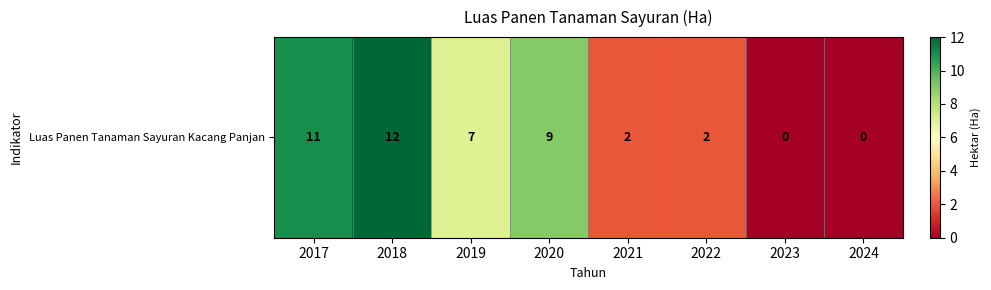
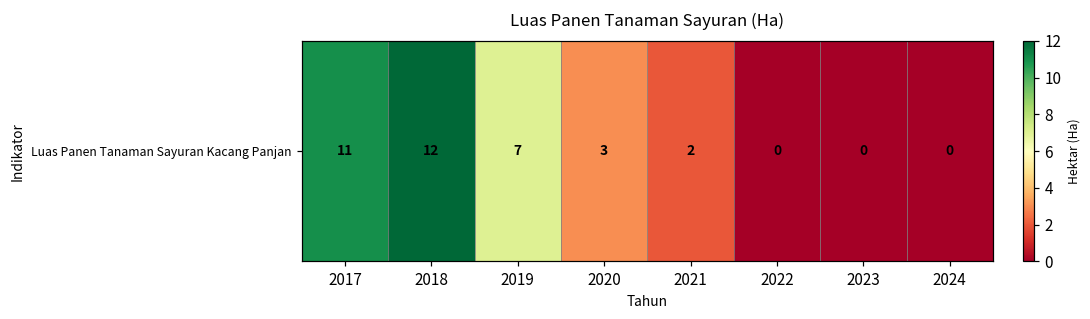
  {
    "Luas Panen Tanaman Sayuran Kacang Panjan": {
      "2017": 11,
      "2018": 12,
      "2019": 7,
-     "2020": 9,
+     "2020": 3,
      "2021": 2,
-     "2022": 2,
+     "2022": 0,
      "2023": 0,
      "2024": 0
    }
  }
